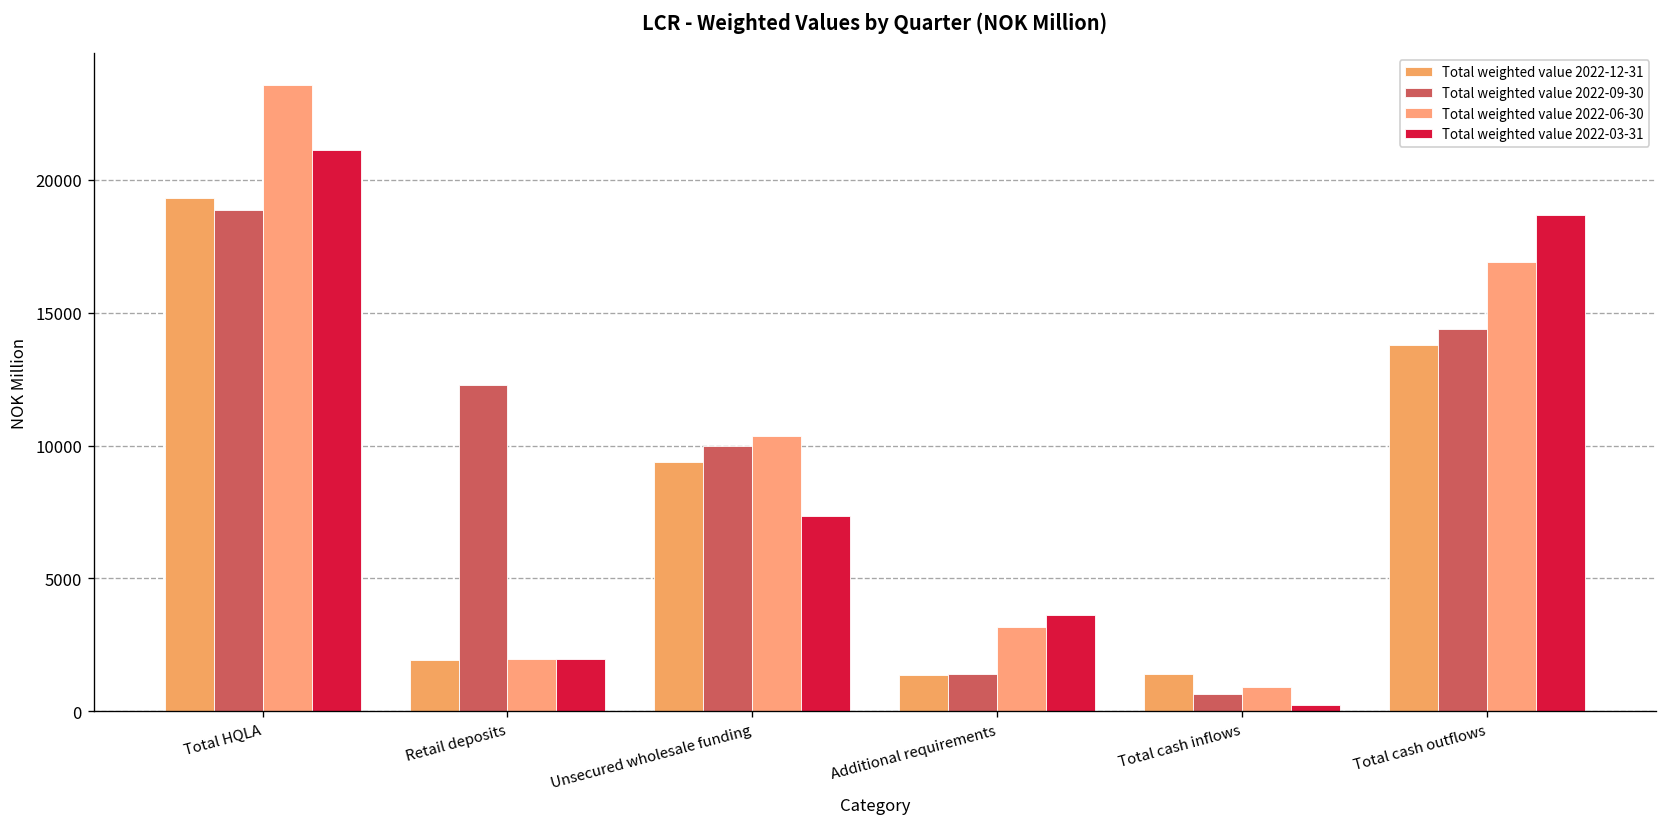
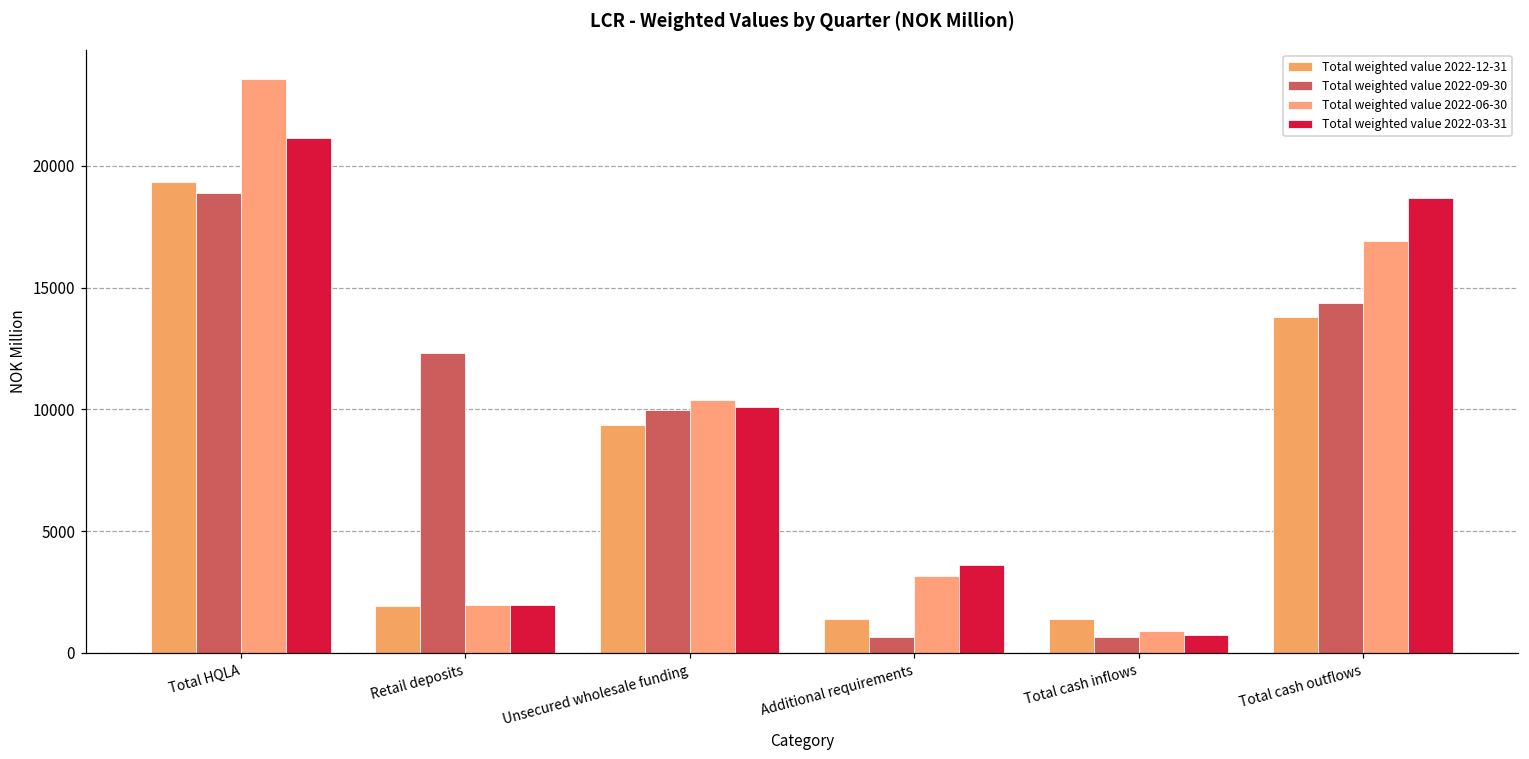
  {
    "Total weighted value 2022-09-30": {
      "Total HQLA": 18900,
      "Retail deposits": 12300,
      "Unsecured wholesale funding": 10000,
-     "Additional requirements": 1400,
+     "Additional requirements": 600,
      "Total cash inflows": 700,
      "Total cash outflows": 14400
    },
    "Total weighted value 2022-03-31": {
      "Total HQLA": 21100,
      "Retail deposits": 2000,
-     "Unsecured wholesale funding": 7300,
+     "Unsecured wholesale funding": 10100,
      "Additional requirements": 3600,
-     "Total cash inflows": 200,
+     "Total cash inflows": 800,
      "Total cash outflows": 18700
    }
  }
